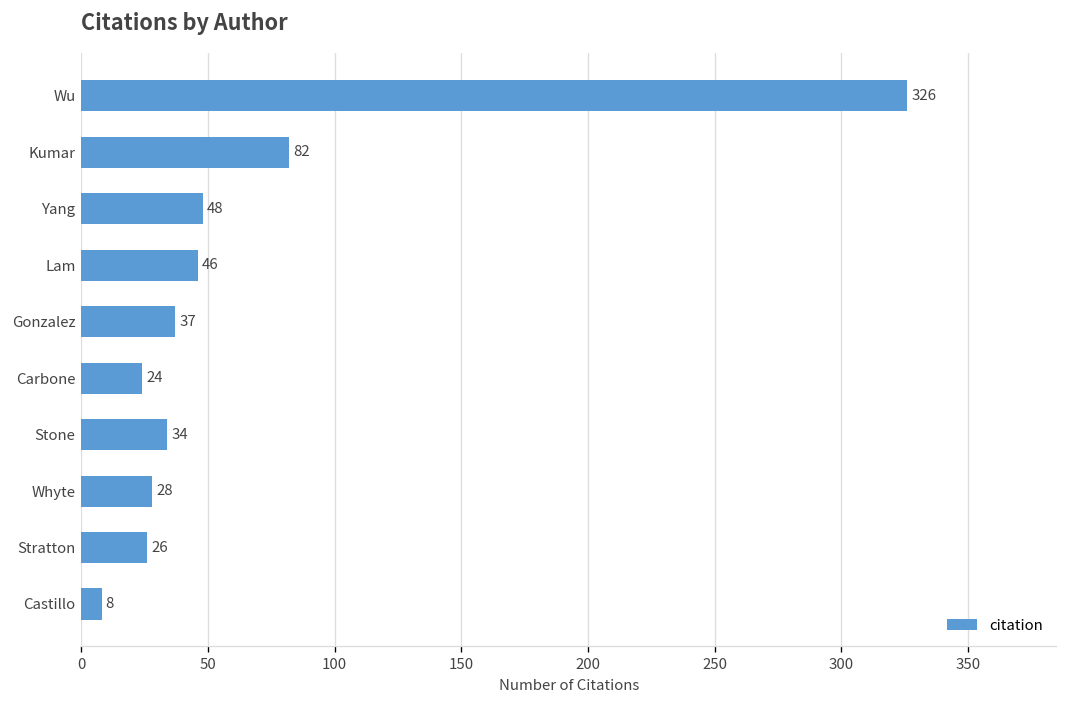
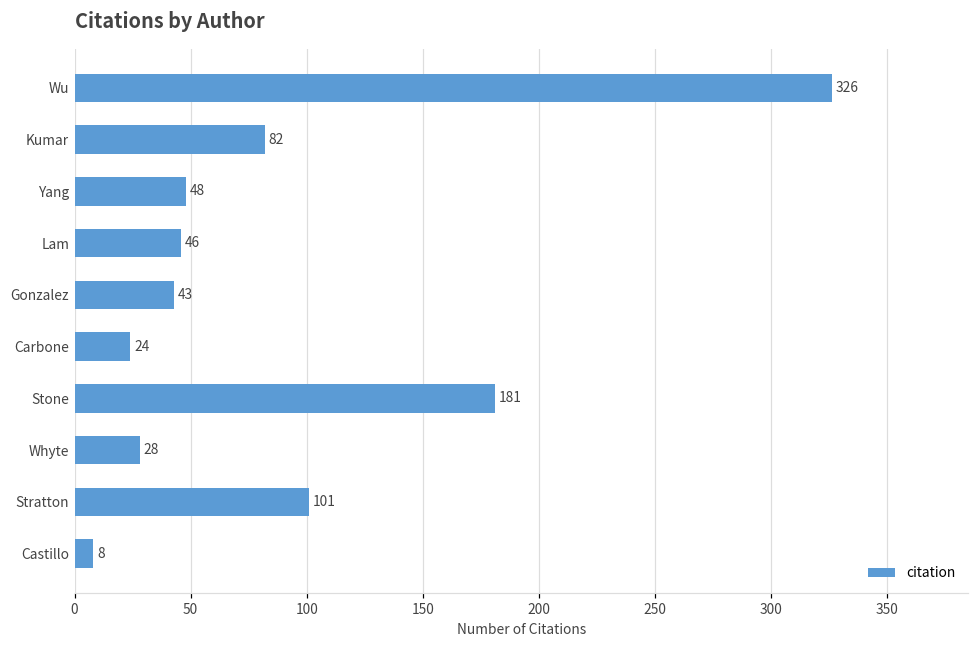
  {
    "Wu": 326,
    "Kumar": 82,
    "Yang": 48,
    "Lam": 46,
-   "Gonzalez": 37,
+   "Gonzalez": 43,
    "Carbone": 24,
-   "Stone": 34,
+   "Stone": 181,
    "Whyte": 28,
-   "Stratton": 26,
+   "Stratton": 101,
    "Castillo": 8
  }
